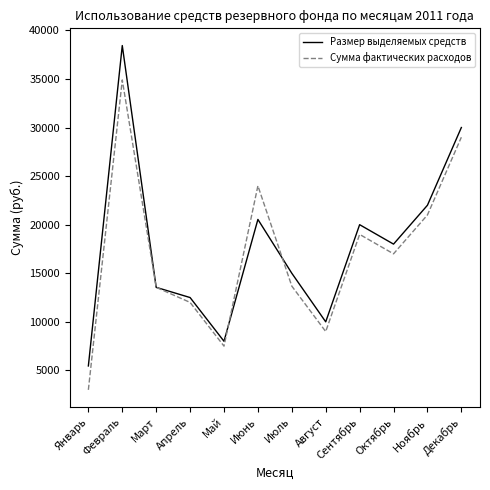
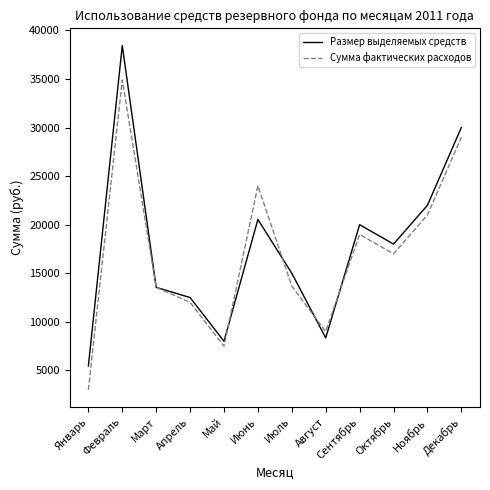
  {
    "Размер выделяемых средств": {
      "Январь": 5000,
      "Февраль": 38000,
      "Апрель": 13000,
      "Май": 8000,
      "Июнь": 21000,
      "Июль": 15000,
-     "Август": 10000,
+     "Август": 8000,
      "Сентябрь": 20000,
      "Октябрь": 18000,
      "Ноябрь": 22000,
      "Декабрь": 30000
    },
    "Сумма фактических расходов": {
      "Январь": 3000,
      "Февраль": 35000,
      "Апрель": 12000,
      "Май": 8000,
      "Июнь": 24000,
      "Июль": 14000,
      "Август": 9000,
      "Сентябрь": 19000,
      "Октябрь": 17000,
      "Ноябрь": 21000,
      "Декабрь": 29000
    }
  }
